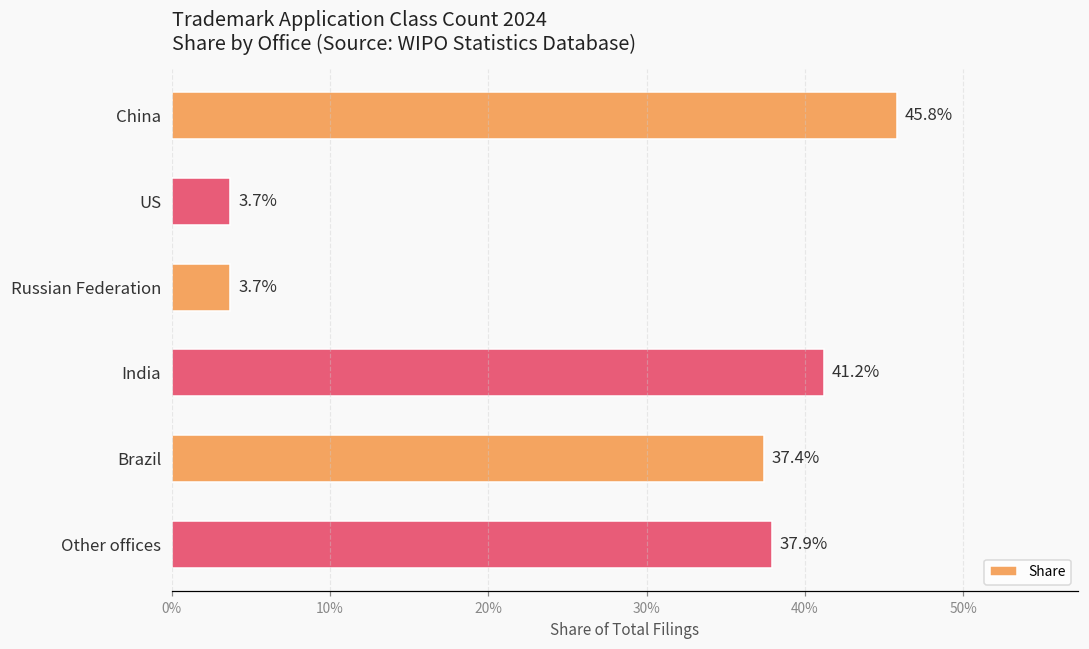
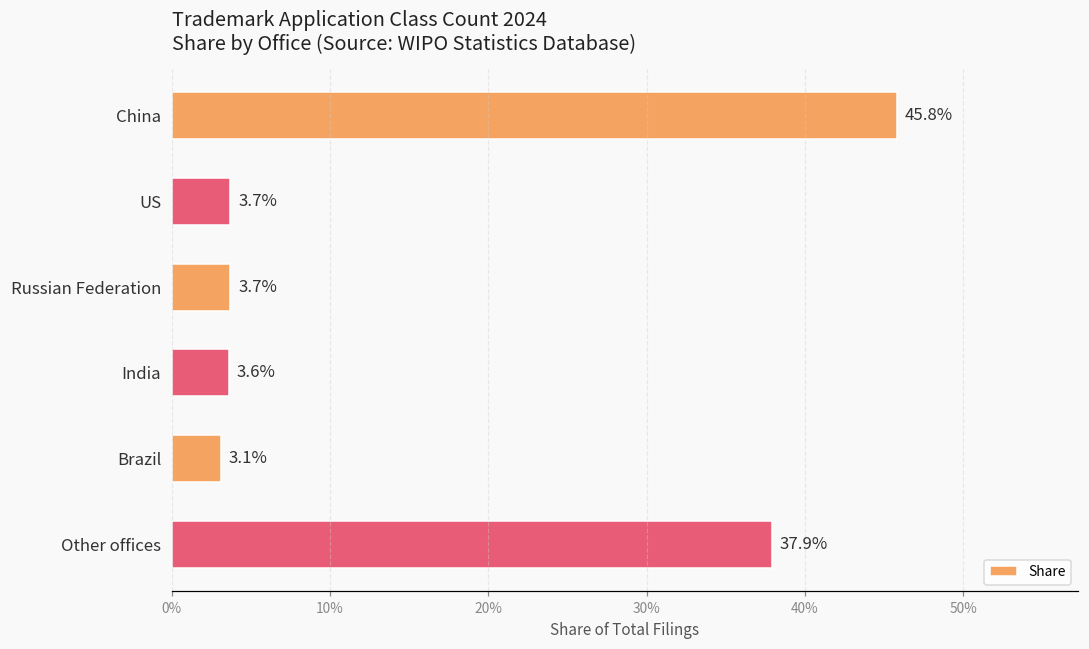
  {
    "China": "45.8%",
    "US": "3.7%",
    "Russian Federation": "3.7%",
-   "India": "41.2%",
-   "Brazil": "37.4%",
+   "India": "3.6%",
+   "Brazil": "3.1%",
    "Other offices": "37.9%"
  }
